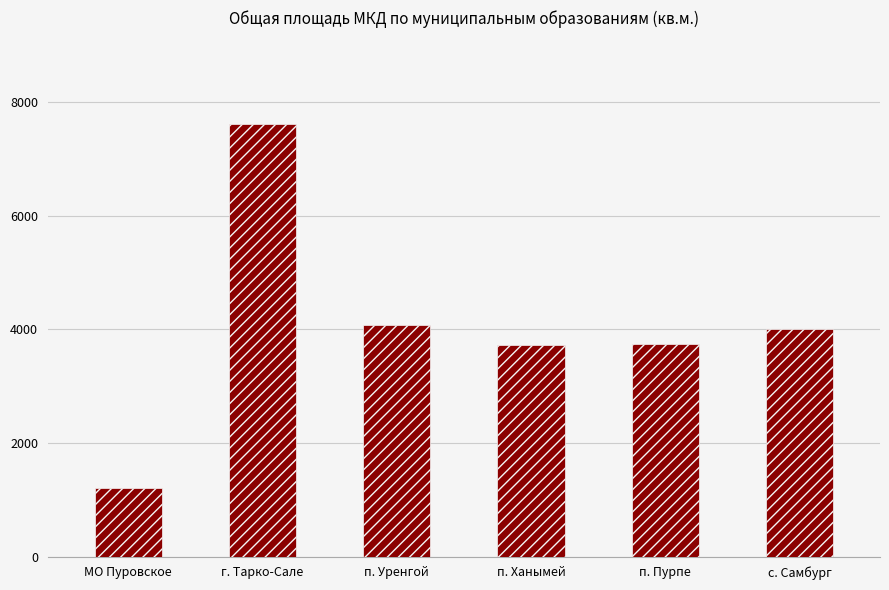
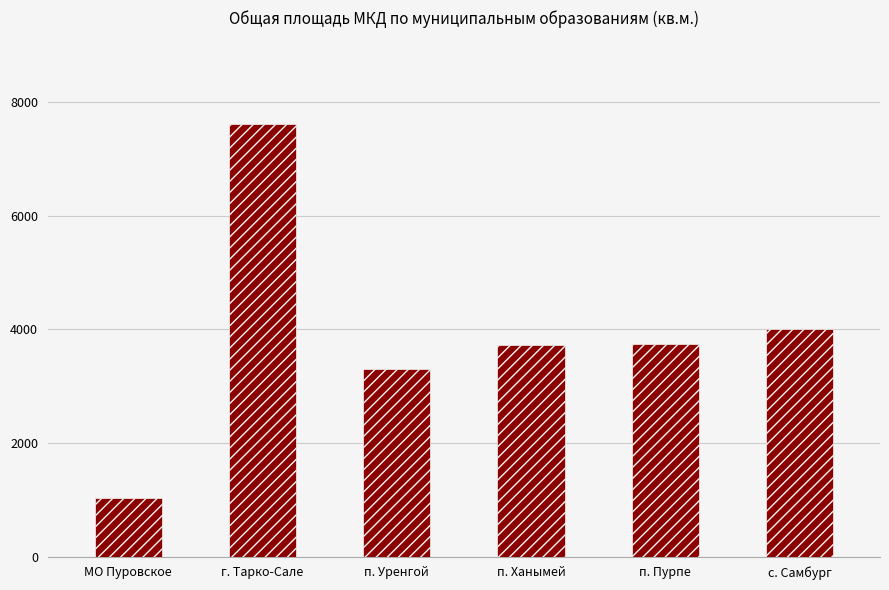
  {
-   "МО Пуровское": 1200,
+   "МО Пуровское": 1000,
    "г. Тарко-Сале": 7600,
-   "п. Уренгой": 4100,
+   "п. Уренгой": 3300,
    "п. Ханымей": 3700,
    "п. Пурпе": 3700,
    "с. Самбург": 4000
  }
